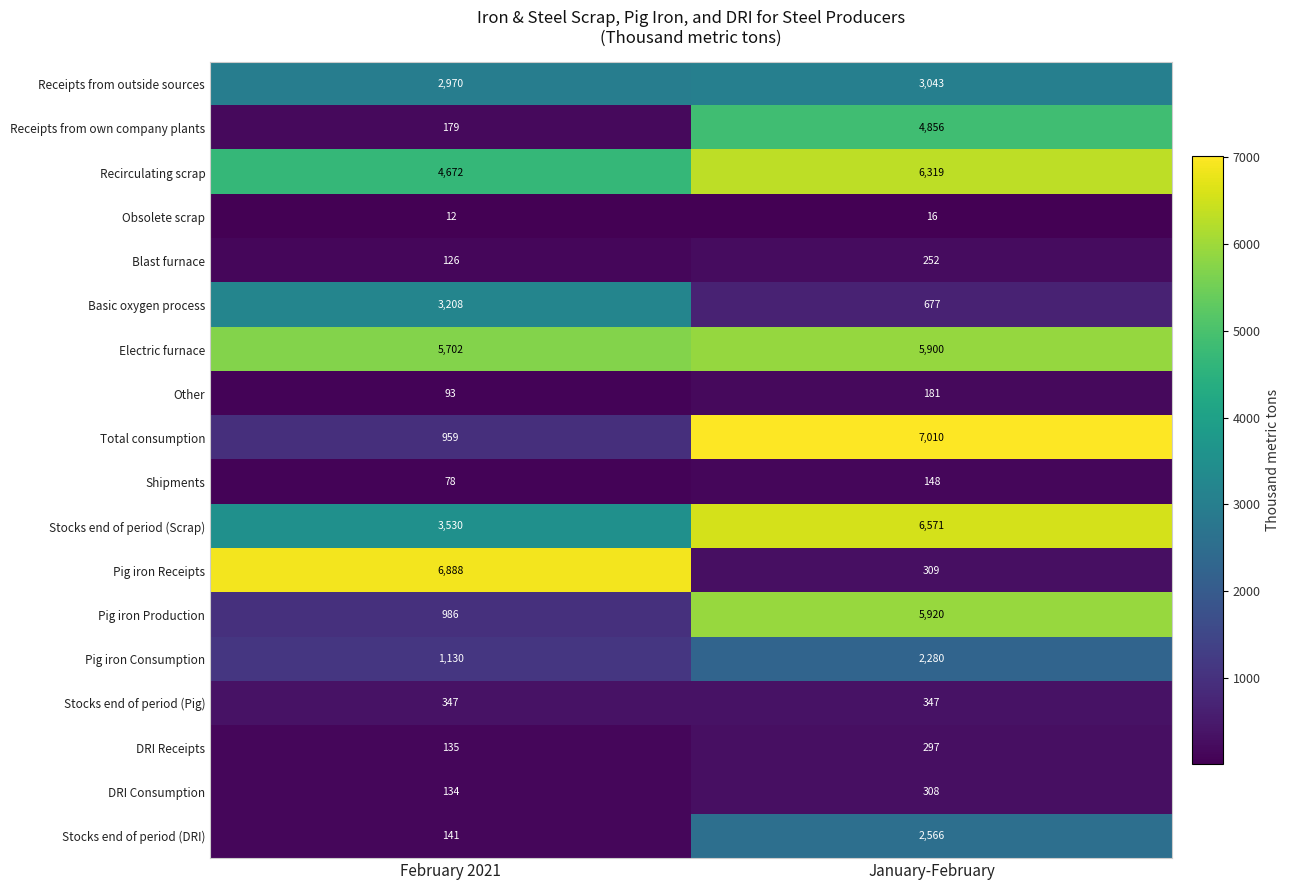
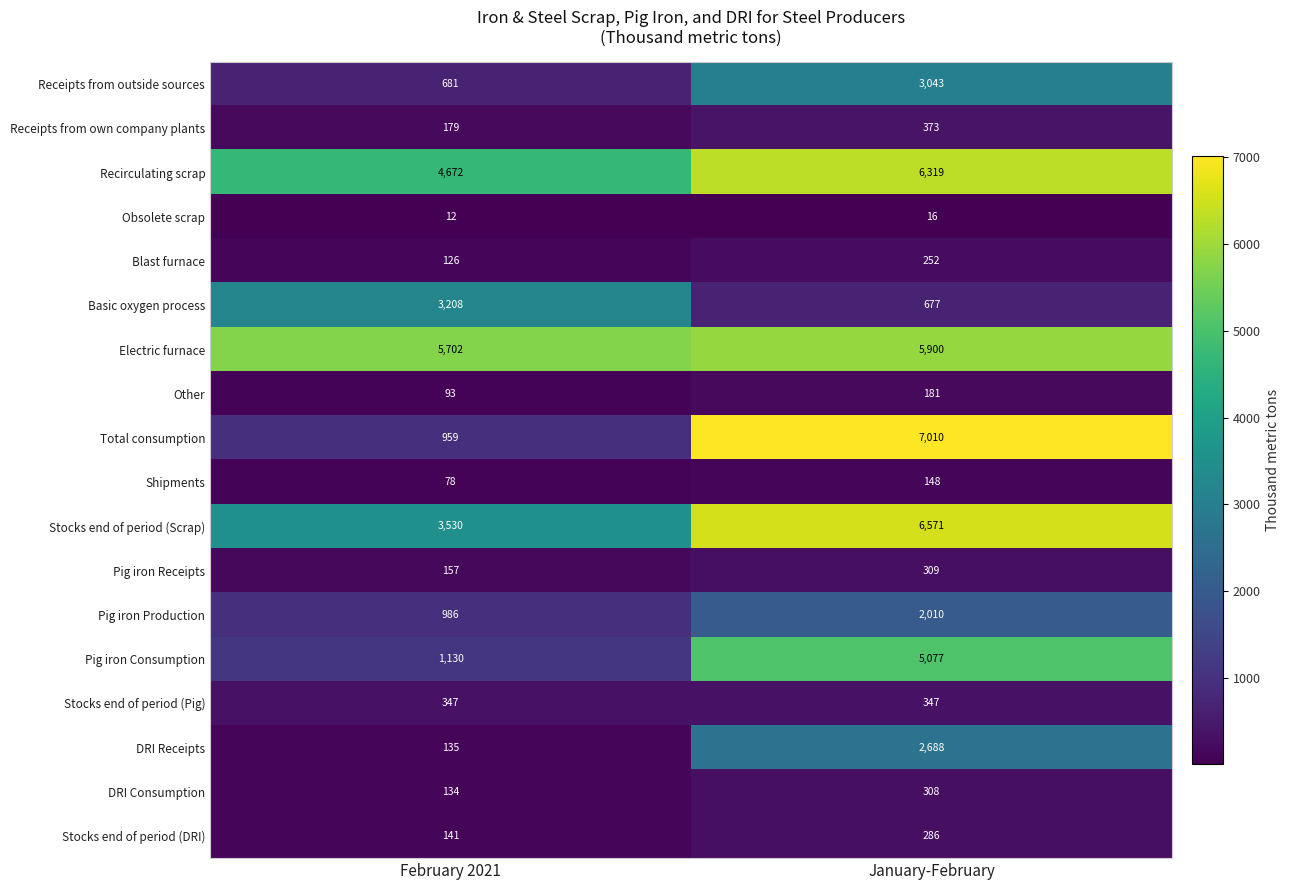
  {
    "Receipts from outside sources": {
-     "February 2021": "2,970",
+     "February 2021": "681",
      "January-February": "3,043"
    },
    "Receipts from own company plants": {
      "February 2021": "179",
-     "January-February": "4,856"
+     "January-February": "373"
    },
    "Recirculating scrap": {
      "February 2021": "4,672",
      "January-February": "6,319"
    },
    "Obsolete scrap": {
      "February 2021": "12",
      "January-February": "16"
    },
    "Blast furnace": {
      "February 2021": "126",
      "January-February": "252"
    },
    "Basic oxygen process": {
      "February 2021": "3,208",
      "January-February": "677"
    },
    "Electric furnace": {
      "February 2021": "5,702",
      "January-February": "5,900"
    },
    "Other": {
      "February 2021": "93",
      "January-February": "181"
    },
    "Total consumption": {
      "February 2021": "959",
      "January-February": "7,010"
    },
    "Shipments": {
      "February 2021": "78",
      "January-February": "148"
    },
    "Stocks end of period (Scrap)": {
      "February 2021": "3,530",
      "January-February": "6,571"
    },
    "Pig iron Receipts": {
-     "February 2021": "6,888",
+     "February 2021": "157",
      "January-February": "309"
    },
    "Pig iron Production": {
      "February 2021": "986",
-     "January-February": "5,920"
+     "January-February": "2,010"
    },
    "Pig iron Consumption": {
      "February 2021": "1,130",
-     "January-February": "2,280"
+     "January-February": "5,077"
    },
    "Stocks end of period (Pig)": {
      "February 2021": "347",
      "January-February": "347"
    },
    "DRI Receipts": {
      "February 2021": "135",
-     "January-February": "297"
+     "January-February": "2,688"
    },
    "DRI Consumption": {
      "February 2021": "134",
      "January-February": "308"
    },
    "Stocks end of period (DRI)": {
      "February 2021": "141",
-     "January-February": "2,566"
+     "January-February": "286"
    }
  }
